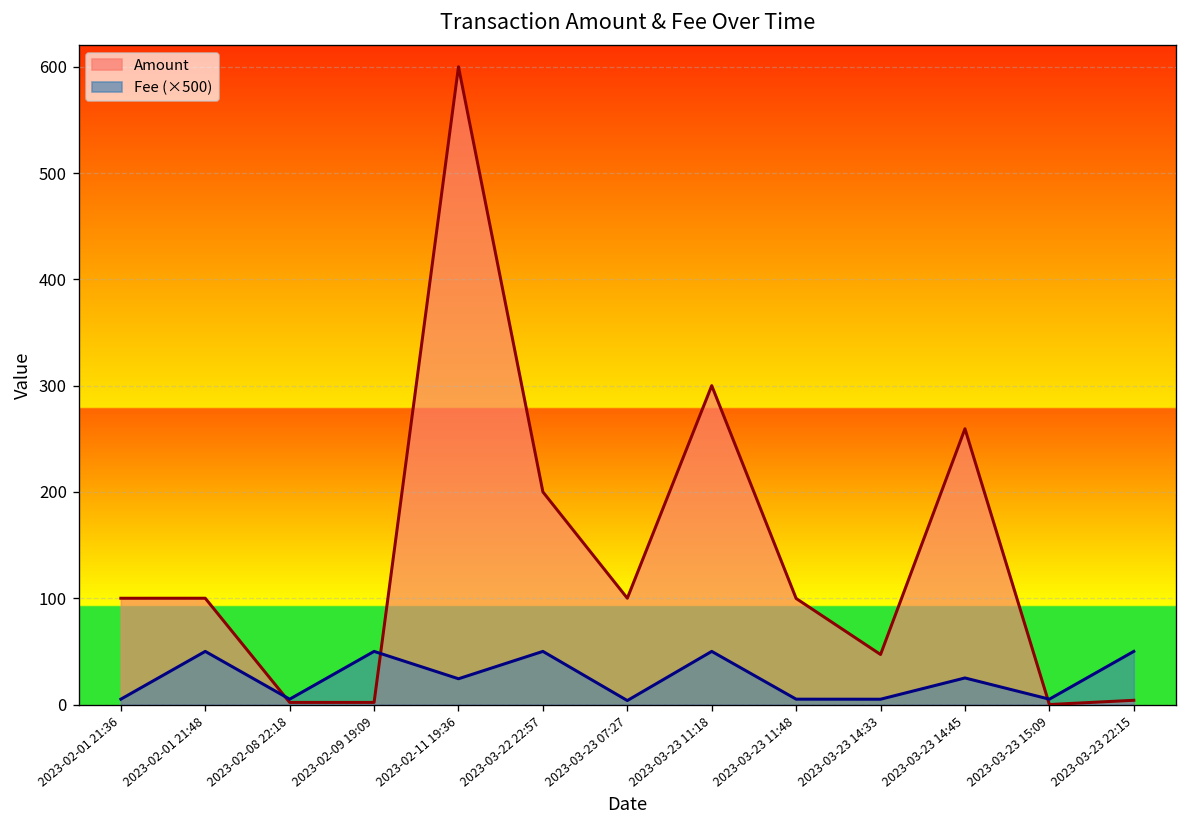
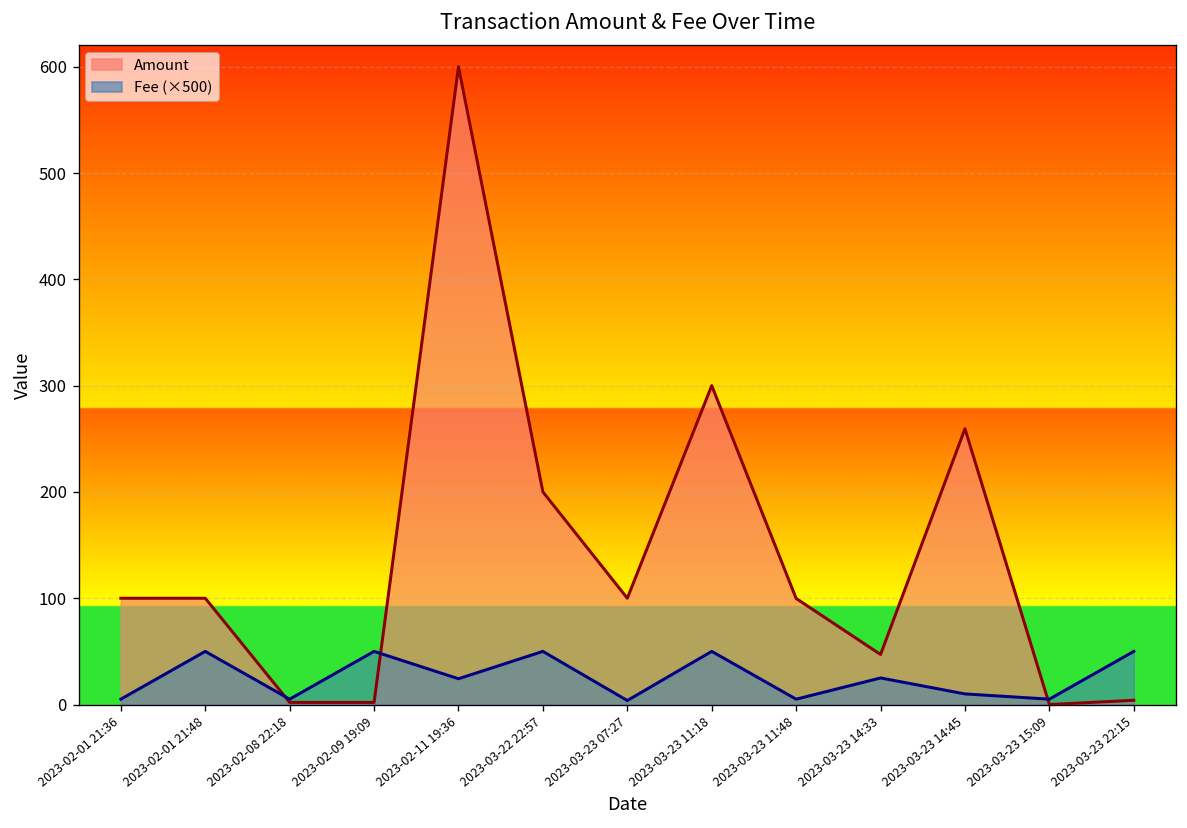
  {
    "Amount": {
      "2023-02-01 21:36": 100,
      "2023-02-01 21:48": 100,
      "2023-02-08 22:18": 0,
      "2023-02-09 19:09": 0,
      "2023-02-11 19:36": 600,
      "2023-03-22 22:57": 200,
      "2023-03-23 07:27": 100,
      "2023-03-23 11:18": 300,
      "2023-03-23 11:48": 100,
      "2023-03-23 14:33": 50,
      "2023-03-23 14:45": 260,
      "2023-03-23 15:09": 0,
      "2023-03-23 22:15": 0
    },
    "Fee (×500)": {
      "2023-02-01 21:36": 10,
      "2023-02-01 21:48": 50,
      "2023-02-08 22:18": 10,
      "2023-02-09 19:09": 50,
      "2023-02-11 19:36": 20,
      "2023-03-22 22:57": 50,
      "2023-03-23 07:27": 0,
      "2023-03-23 11:18": 50,
      "2023-03-23 11:48": 10,
-     "2023-03-23 14:33": 10,
-     "2023-03-23 14:45": 30,
+     "2023-03-23 14:33": 30,
+     "2023-03-23 14:45": 10,
      "2023-03-23 15:09": 10,
      "2023-03-23 22:15": 50
    }
  }
